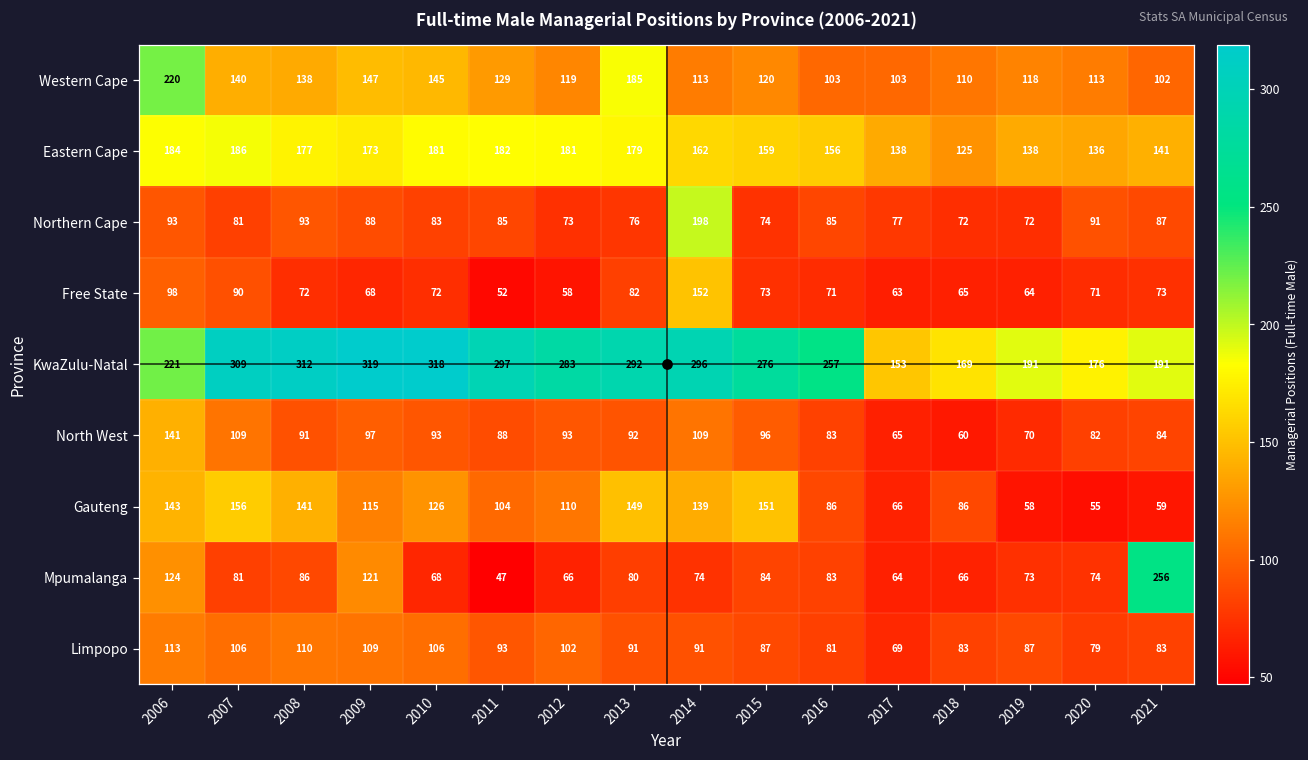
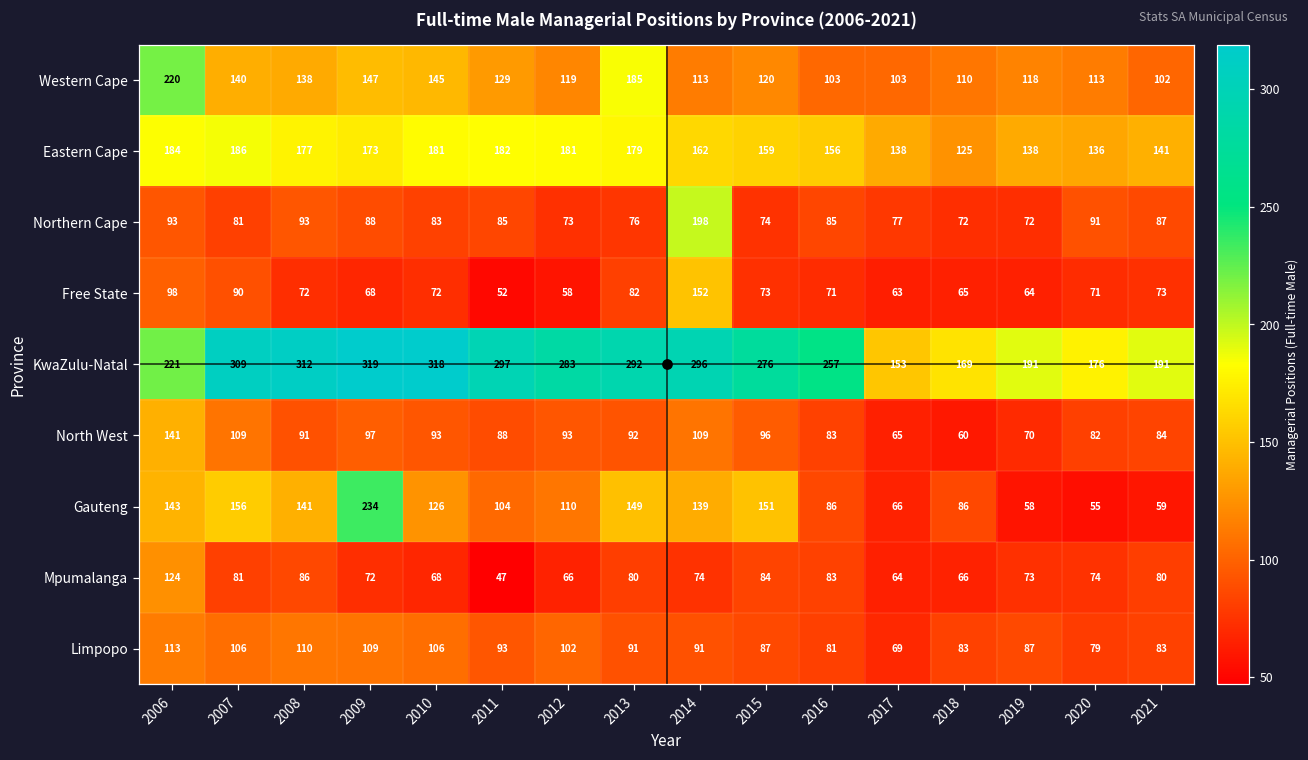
  {
    "Western Cape": {
      "2006": 220,
      "2007": 140,
      "2008": 138,
      "2009": 147,
      "2010": 145,
      "2011": 129,
      "2012": 119,
      "2013": 185,
      "2014": 113,
      "2015": 120,
      "2016": 103,
      "2017": 103,
      "2018": 110,
      "2019": 118,
      "2020": 113,
      "2021": 102
    },
    "Eastern Cape": {
      "2006": 184,
      "2007": 186,
      "2008": 177,
      "2009": 173,
      "2010": 181,
      "2011": 182,
      "2012": 181,
      "2013": 179,
      "2014": 162,
      "2015": 159,
      "2016": 156,
      "2017": 138,
      "2018": 125,
      "2019": 138,
      "2020": 136,
      "2021": 141
    },
    "Northern Cape": {
      "2006": 93,
      "2007": 81,
      "2008": 93,
      "2009": 88,
      "2010": 83,
      "2011": 85,
      "2012": 73,
      "2013": 76,
      "2014": 198,
      "2015": 74,
      "2016": 85,
      "2017": 77,
      "2018": 72,
      "2019": 72,
      "2020": 91,
      "2021": 87
    },
    "Free State": {
      "2006": 98,
      "2007": 90,
      "2008": 72,
      "2009": 68,
      "2010": 72,
      "2011": 52,
      "2012": 58,
      "2013": 82,
      "2014": 152,
      "2015": 73,
      "2016": 71,
      "2017": 63,
      "2018": 65,
      "2019": 64,
      "2020": 71,
      "2021": 73
    },
    "KwaZulu-Natal": {
      "2006": 221,
      "2007": 309,
      "2008": 312,
      "2009": 319,
      "2010": 318,
      "2011": 297,
      "2012": 283,
      "2013": 292,
      "2014": 296,
      "2015": 276,
      "2016": 257,
      "2017": 153,
      "2018": 169,
      "2019": 191,
      "2020": 176,
      "2021": 191
    },
    "North West": {
      "2006": 141,
      "2007": 109,
      "2008": 91,
      "2009": 97,
      "2010": 93,
      "2011": 88,
      "2012": 93,
      "2013": 92,
      "2014": 109,
      "2015": 96,
      "2016": 83,
      "2017": 65,
      "2018": 60,
      "2019": 70,
      "2020": 82,
      "2021": 84
    },
    "Gauteng": {
      "2006": 143,
      "2007": 156,
      "2008": 141,
-     "2009": 115,
+     "2009": 234,
      "2010": 126,
      "2011": 104,
      "2012": 110,
      "2013": 149,
      "2014": 139,
      "2015": 151,
      "2016": 86,
      "2017": 66,
      "2018": 86,
      "2019": 58,
      "2020": 55,
      "2021": 59
    },
    "Mpumalanga": {
      "2006": 124,
      "2007": 81,
      "2008": 86,
-     "2009": 121,
+     "2009": 72,
      "2010": 68,
      "2011": 47,
      "2012": 66,
      "2013": 80,
      "2014": 74,
      "2015": 84,
      "2016": 83,
      "2017": 64,
      "2018": 66,
      "2019": 73,
      "2020": 74,
-     "2021": 256
+     "2021": 80
    },
    "Limpopo": {
      "2006": 113,
      "2007": 106,
      "2008": 110,
      "2009": 109,
      "2010": 106,
      "2011": 93,
      "2012": 102,
      "2013": 91,
      "2014": 91,
      "2015": 87,
      "2016": 81,
      "2017": 69,
      "2018": 83,
      "2019": 87,
      "2020": 79,
      "2021": 83
    }
  }
